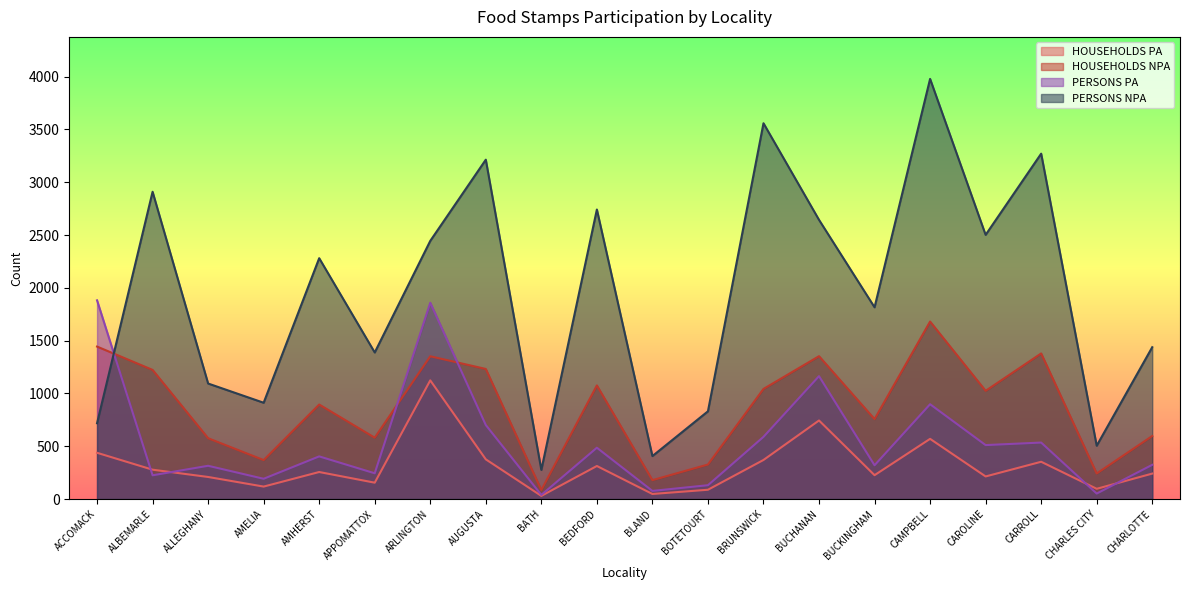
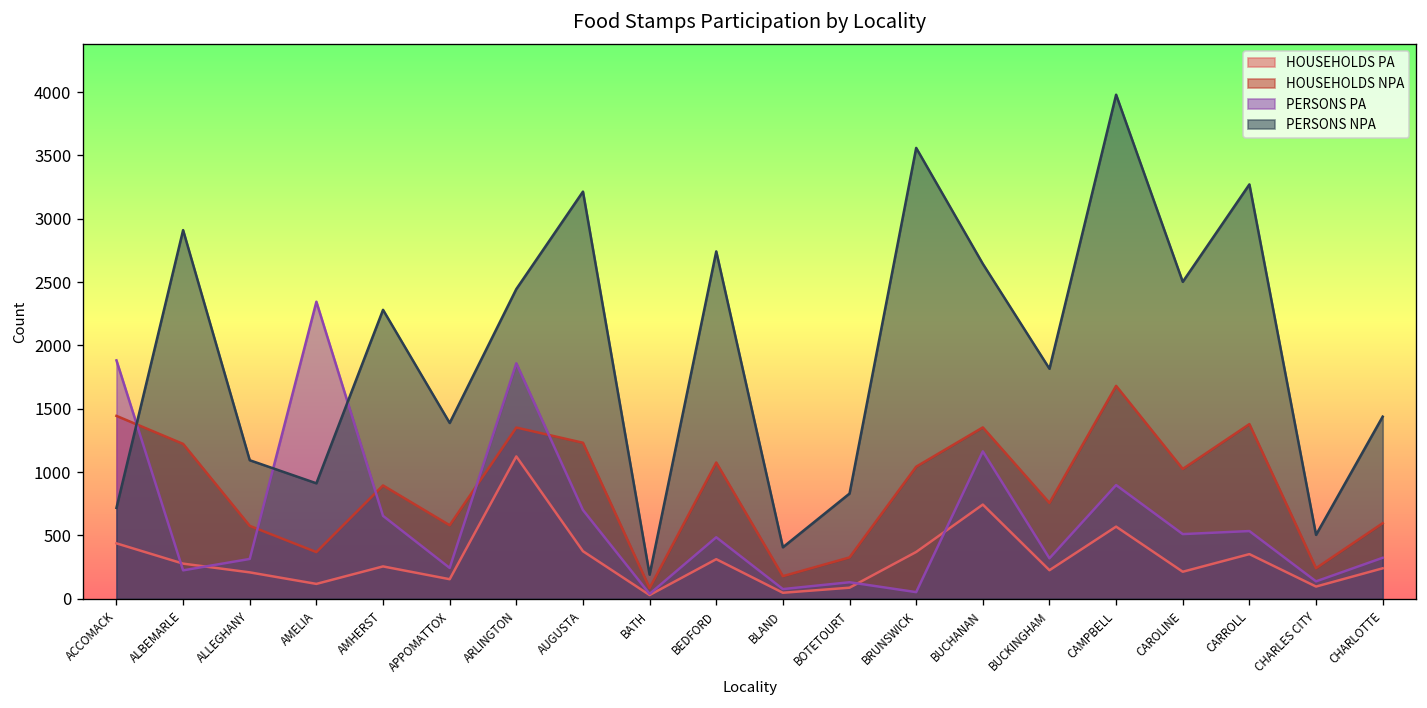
  {
    "PERSONS PA": {
      "ACCOMACK": 1880,
      "ALBEMARLE": 230,
      "ALLEGHANY": 320,
-     "AMELIA": 190,
-     "AMHERST": 400,
+     "AMELIA": 2350,
+     "AMHERST": 660,
      "APPOMATTOX": 240,
      "ARLINGTON": 1860,
      "AUGUSTA": 700,
      "BEDFORD": 490,
      "BLAND": 80,
      "BOTETOURT": 130,
-     "BRUNSWICK": 590,
+     "BRUNSWICK": 50,
      "BUCHANAN": 1160,
      "BUCKINGHAM": 320,
      "CAMPBELL": 900,
      "CAROLINE": 510,
      "CARROLL": 540,
-     "CHARLES CITY": 50,
+     "CHARLES CITY": 140,
      "CHARLOTTE": 320
    },
    "PERSONS NPA": {
      "ACCOMACK": 720,
      "ALBEMARLE": 2910,
      "ALLEGHANY": 1090,
      "AMELIA": 910,
      "AMHERST": 2280,
      "APPOMATTOX": 1390,
      "ARLINGTON": 2450,
      "AUGUSTA": 3210,
-     "BATH": 280,
+     "BATH": 190,
      "BEDFORD": 2740,
      "BLAND": 410,
      "BOTETOURT": 830,
      "BRUNSWICK": 3560,
      "BUCHANAN": 2640,
      "BUCKINGHAM": 1820,
      "CAMPBELL": 3980,
      "CAROLINE": 2500,
      "CARROLL": 3270,
      "CHARLES CITY": 510,
      "CHARLOTTE": 1440
    }
  }
